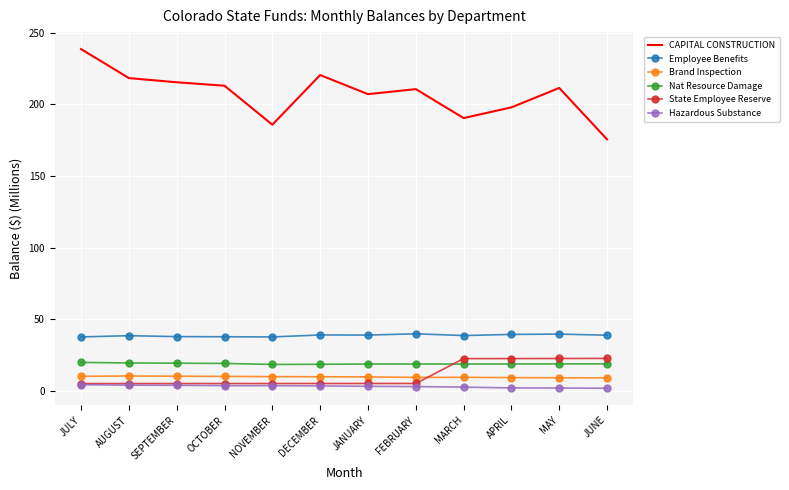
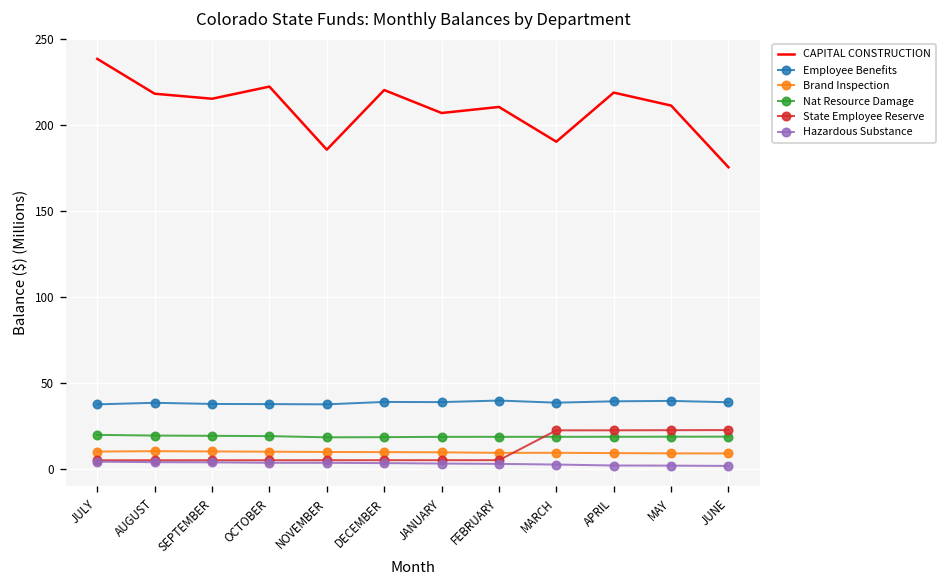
  {
    "CAPITAL CONSTRUCTION": {
      "JULY": 239,
      "AUGUST": 218,
      "SEPTEMBER": 215,
-     "OCTOBER": 213,
+     "OCTOBER": 223,
      "NOVEMBER": 186,
      "DECEMBER": 221,
      "JANUARY": 207,
      "FEBRUARY": 211,
      "MARCH": 190,
-     "APRIL": 198,
+     "APRIL": 219,
      "MAY": 211,
      "JUNE": 176
    },
    "Employee Benefits": {
      "JULY": 38,
      "AUGUST": 38,
      "SEPTEMBER": 38,
      "OCTOBER": 38,
      "NOVEMBER": 38,
      "DECEMBER": 39,
      "JANUARY": 39,
      "FEBRUARY": 40,
      "MARCH": 39,
      "APRIL": 39,
      "MAY": 40,
      "JUNE": 39
    },
    "Brand Inspection": {
      "JULY": 10,
      "AUGUST": 10,
      "SEPTEMBER": 10,
      "OCTOBER": 10,
      "NOVEMBER": 10,
      "DECEMBER": 10,
      "JANUARY": 10,
      "FEBRUARY": 9,
      "MARCH": 9,
      "APRIL": 9,
      "MAY": 9,
      "JUNE": 9
    },
    "Nat Resource Damage": {
      "JULY": 20,
      "AUGUST": 19,
      "SEPTEMBER": 19,
      "OCTOBER": 19,
      "NOVEMBER": 18,
      "DECEMBER": 18,
      "JANUARY": 19,
      "FEBRUARY": 19,
      "MARCH": 19,
      "APRIL": 19,
      "MAY": 19,
      "JUNE": 19
    },
    "State Employee Reserve": {
      "JANUARY": 5,
      "FEBRUARY": 5,
      "MARCH": 22,
      "APRIL": 22,
      "MAY": 23,
      "JUNE": 23
    },
    "Hazardous Substance": {
      "JANUARY": 3,
      "FEBRUARY": 3,
      "MARCH": 3,
      "APRIL": 2,
      "MAY": 2,
      "JUNE": 2
    }
  }
